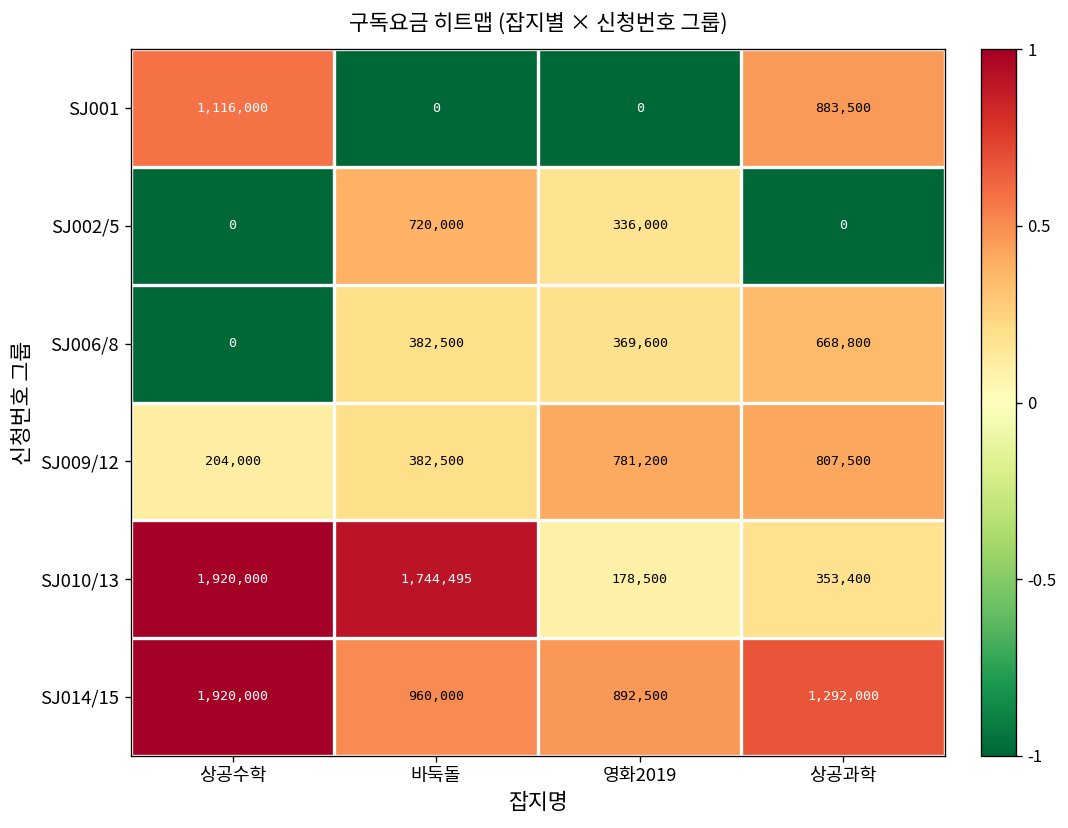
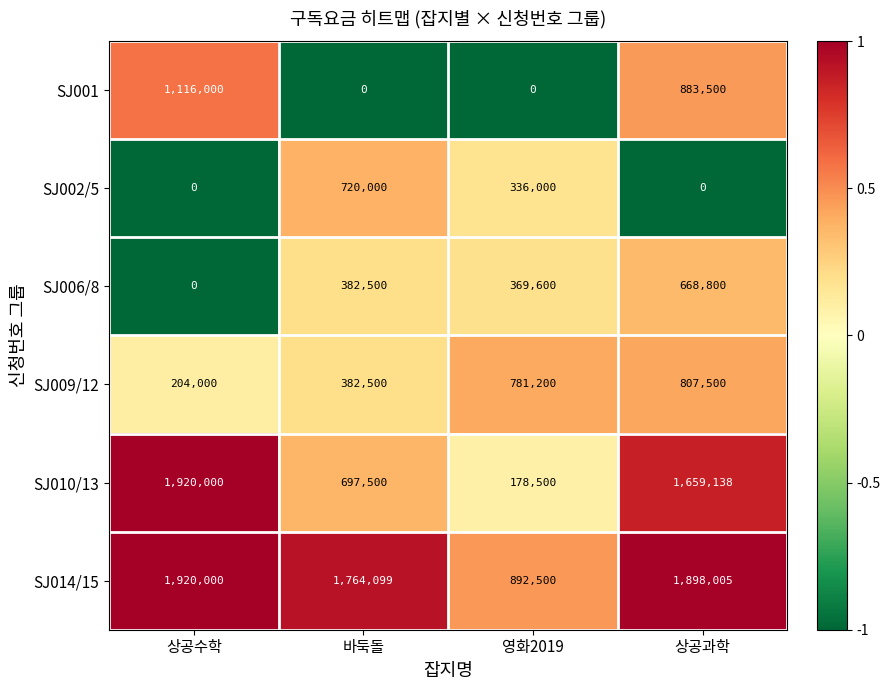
  {
    "SJ001": {
      "상공수학": "1,116,000",
      "바둑돌": "0",
      "영화2019": "0",
      "상공과학": "883,500"
    },
    "SJ002/5": {
      "상공수학": "0",
      "바둑돌": "720,000",
      "영화2019": "336,000",
      "상공과학": "0"
    },
    "SJ006/8": {
      "상공수학": "0",
      "바둑돌": "382,500",
      "영화2019": "369,600",
      "상공과학": "668,800"
    },
    "SJ009/12": {
      "상공수학": "204,000",
      "바둑돌": "382,500",
      "영화2019": "781,200",
      "상공과학": "807,500"
    },
    "SJ010/13": {
      "상공수학": "1,920,000",
-     "바둑돌": "1,744,495",
+     "바둑돌": "697,500",
      "영화2019": "178,500",
-     "상공과학": "353,400"
+     "상공과학": "1,659,138"
    },
    "SJ014/15": {
      "상공수학": "1,920,000",
-     "바둑돌": "960,000",
+     "바둑돌": "1,764,099",
      "영화2019": "892,500",
-     "상공과학": "1,292,000"
+     "상공과학": "1,898,005"
    }
  }
